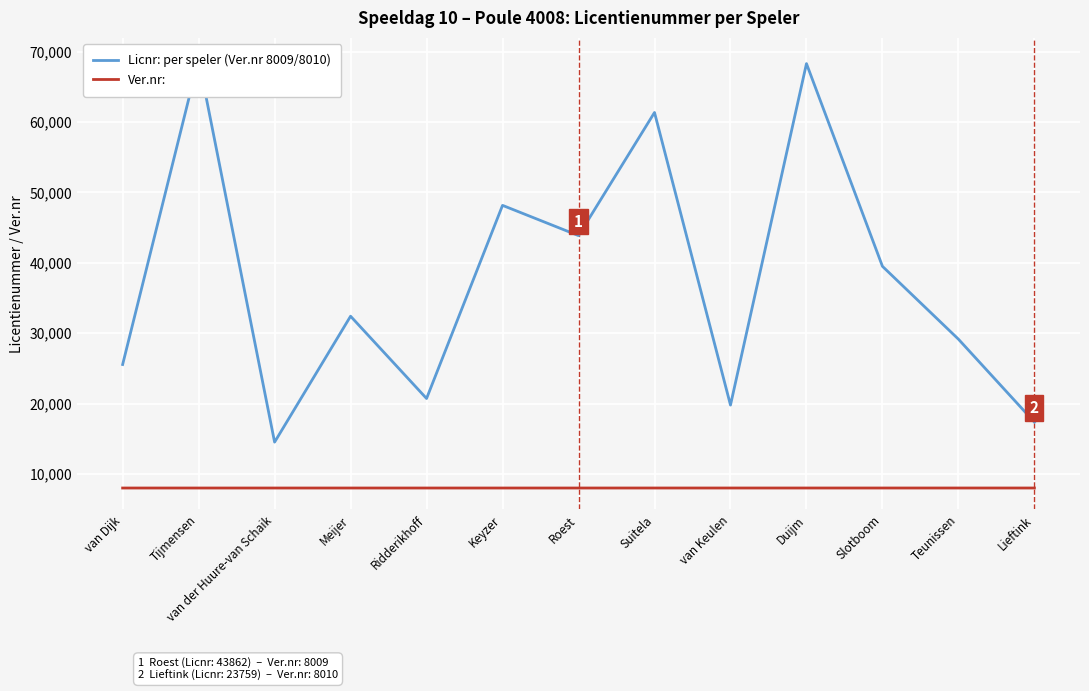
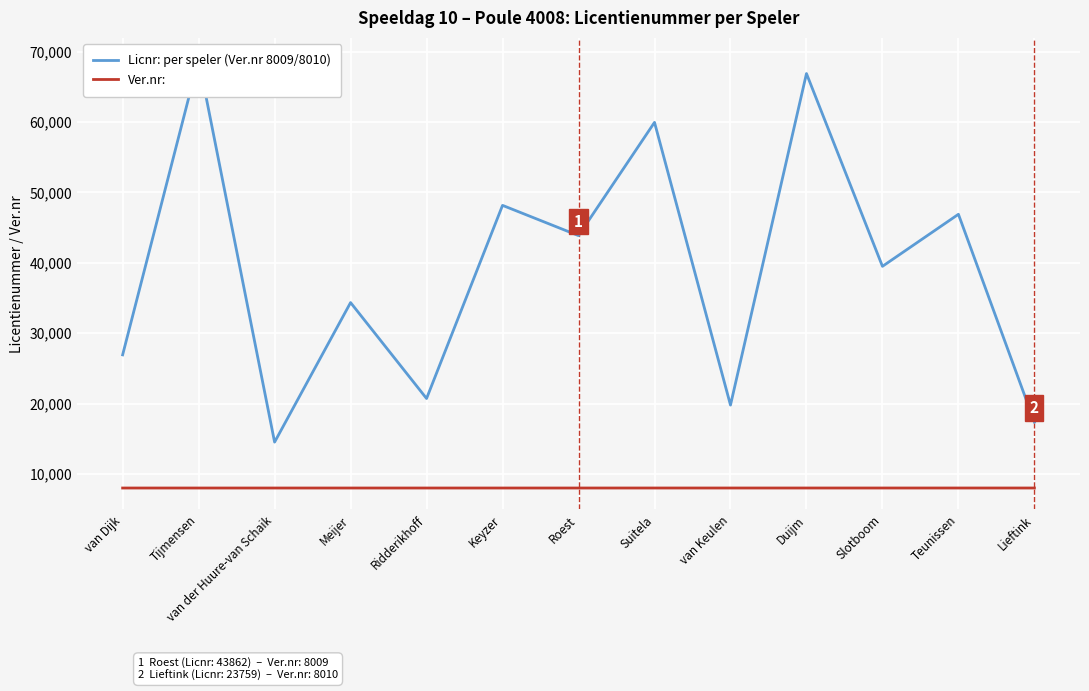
  {
    "Licnr: per speler (Ver.nr 8009/8010)": {
-     "van Dijk": "26,000",
+     "van Dijk": "27,000",
      "van der Huure-van Schaik": "15,000",
-     "Meijer": "32,000",
+     "Meijer": "34,000",
      "Ridderikhoff": "21,000",
      "Keyzer": "48,000",
-     "Suitela": "61,000",
+     "Suitela": "60,000",
      "van Keulen": "20,000",
-     "Duijm": "68,000",
+     "Duijm": "67,000",
      "Slotboom": "39,000",
-     "Teunissen": "29,000"
+     "Teunissen": "47,000"
    },
    "Ver.nr:": {
      "van Dijk": "8,000",
      "Tijmensen": "8,000",
      "van der Huure-van Schaik": "8,000",
      "Meijer": "8,000",
      "Ridderikhoff": "8,000",
      "Keyzer": "8,000",
      "Roest": "8,000",
      "Suitela": "8,000",
      "van Keulen": "8,000",
      "Duijm": "8,000",
      "Slotboom": "8,000",
      "Teunissen": "8,000",
      "Lieftink": "8,000"
    }
  }
